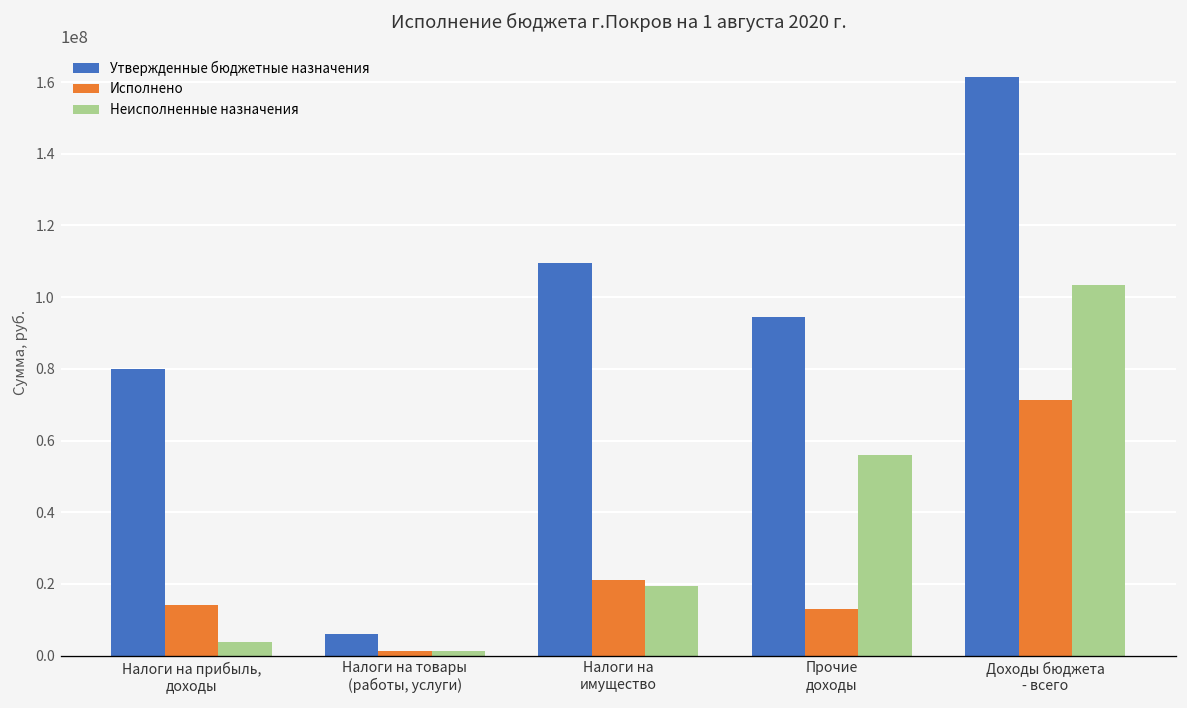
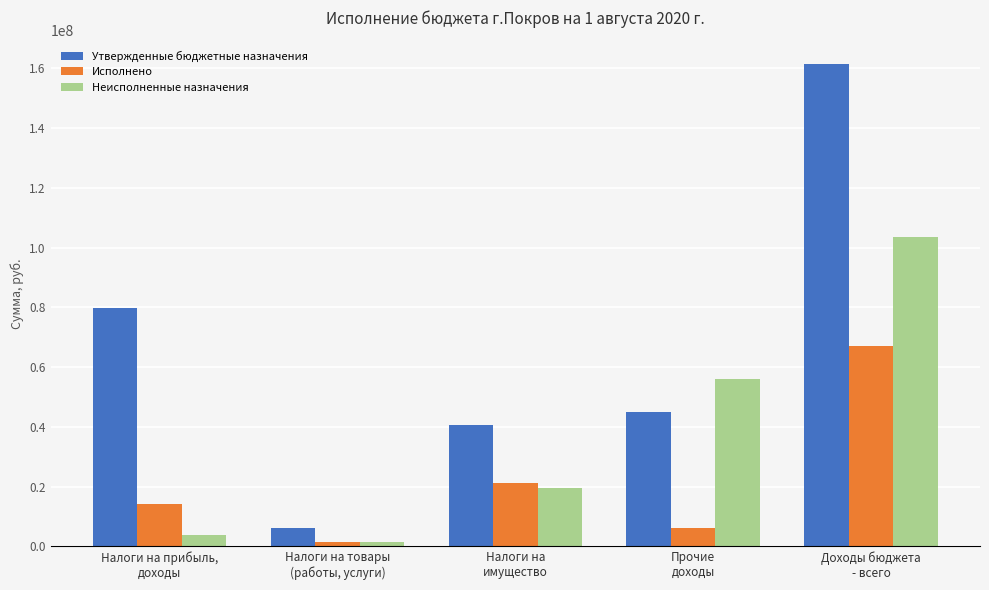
  {
    "Утвержденные бюджетные назначения": {
      "Налоги на прибыль, доходы": 80000000,
      "Налоги на товары (работы, услуги)": 6000000,
-     "Налоги на имущество": 110000000,
-     "Прочие доходы": 94000000,
+     "Налоги на имущество": 41000000,
+     "Прочие доходы": 45000000,
      "Доходы бюджета - всего": 161000000
    },
    "Исполнено": {
      "Налоги на прибыль, доходы": 14000000,
      "Налоги на товары (работы, услуги)": 1000000,
      "Налоги на имущество": 21000000,
-     "Прочие доходы": 13000000,
-     "Доходы бюджета - всего": 71000000
+     "Прочие доходы": 6000000,
+     "Доходы бюджета - всего": 67000000
    },
    "Неисполненные назначения": {
      "Налоги на прибыль, доходы": 4000000,
      "Налоги на товары (работы, услуги)": 1000000,
      "Налоги на имущество": 19000000,
      "Прочие доходы": 56000000,
      "Доходы бюджета - всего": 103000000
    }
  }
